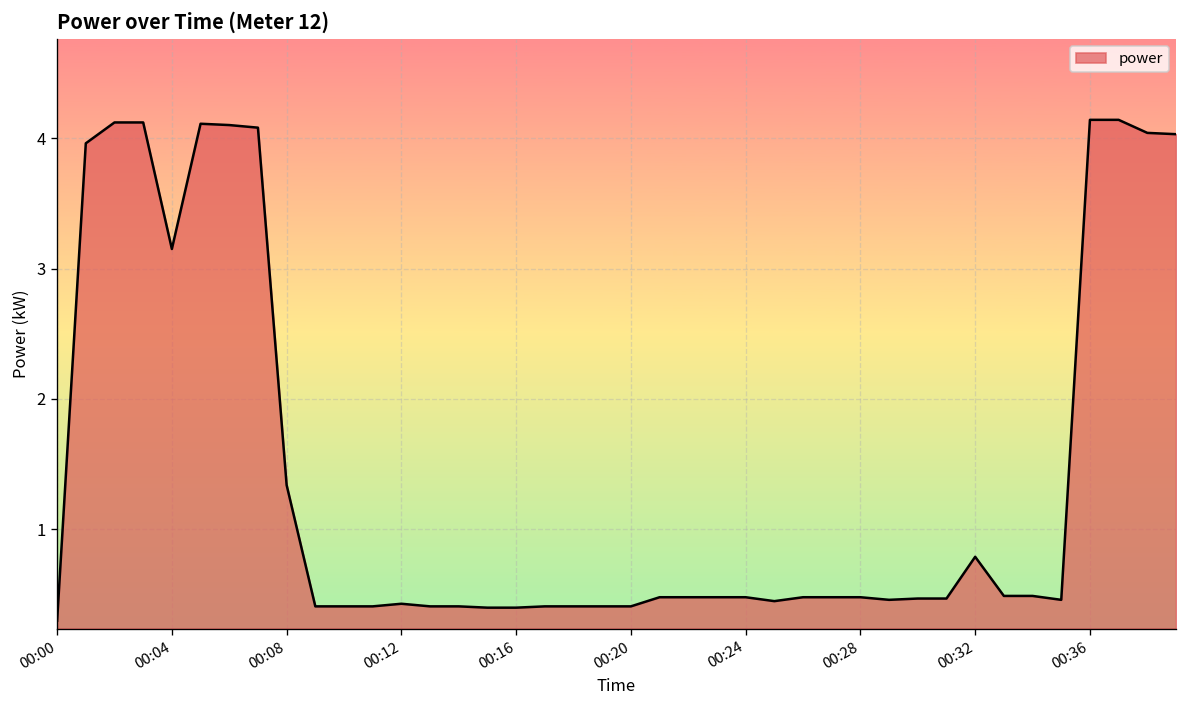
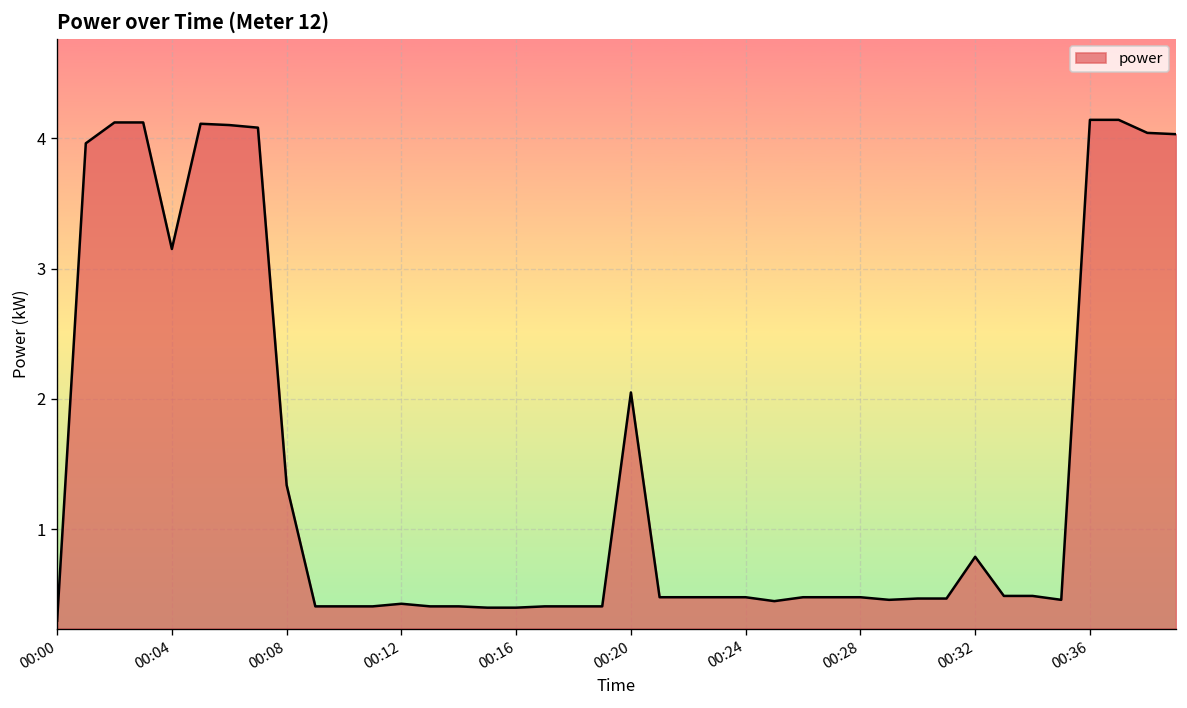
  {
    "00:00": 0.30,
    "00:04": 3.15,
    "00:08": 1.34,
    "00:12": 0.43,
    "00:16": 0.40,
-   "00:20": 0.41,
+   "00:20": 2.05,
    "00:24": 0.48,
    "00:28": 0.48,
    "00:32": 0.79,
    "00:36": 4.14
  }
